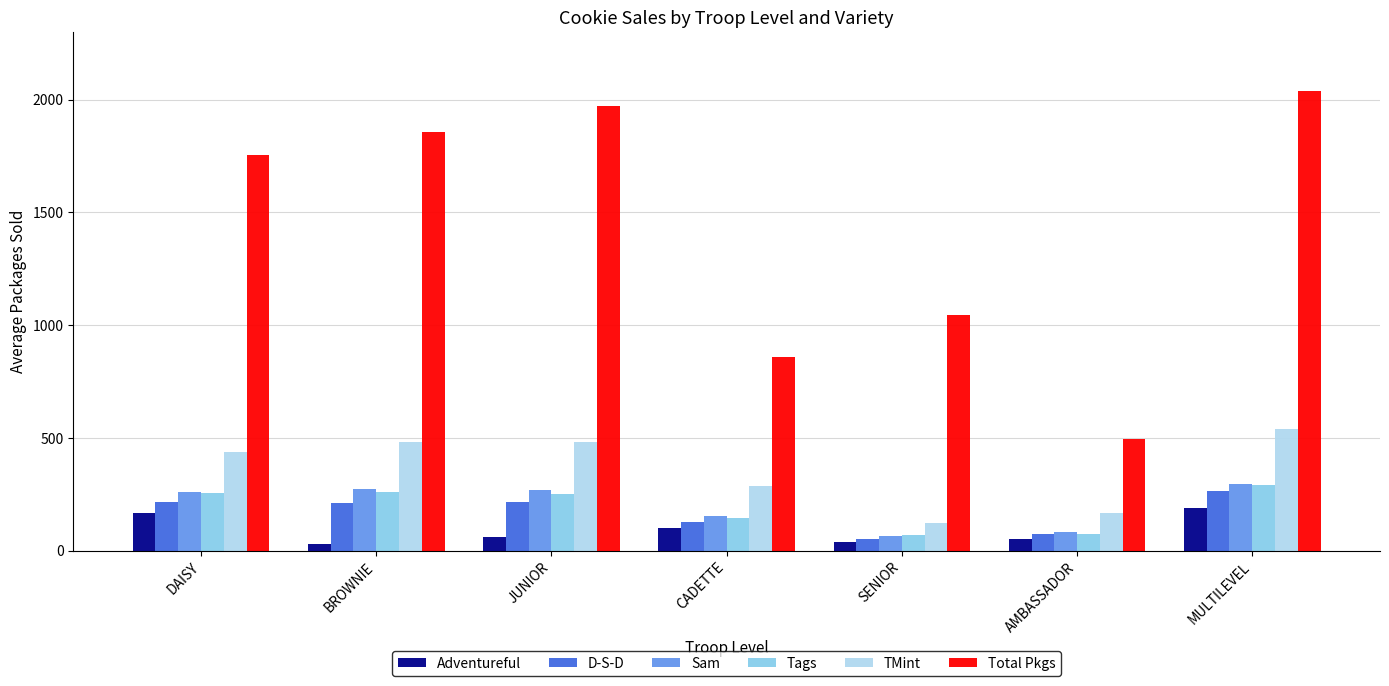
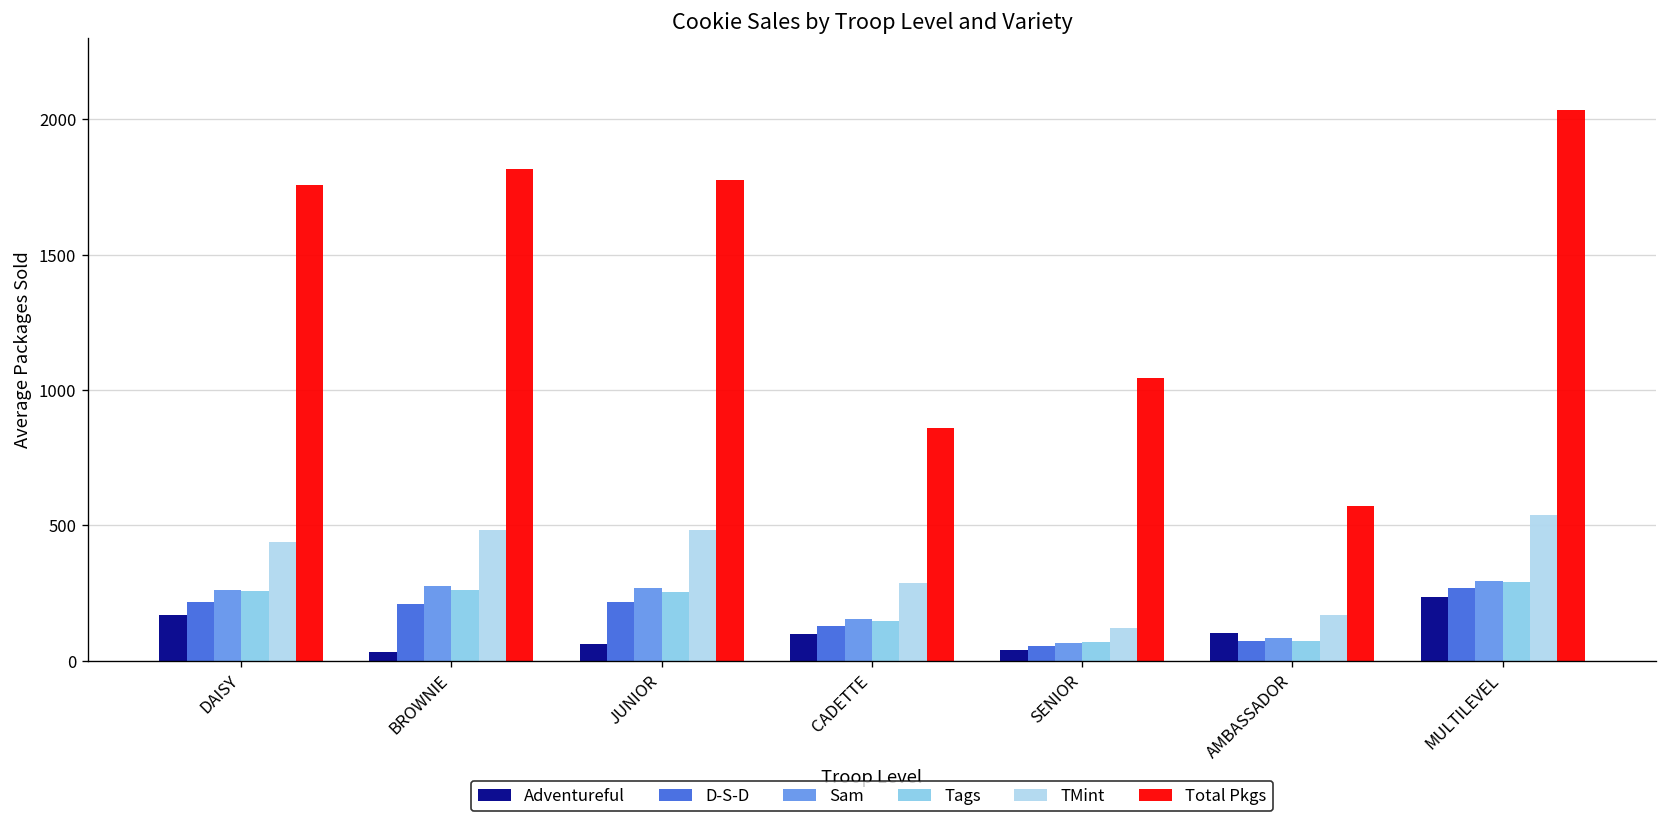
  {
    "Adventureful": {
      "DAISY": 170,
      "BROWNIE": 30,
      "JUNIOR": 60,
      "CADETTE": 100,
      "SENIOR": 40,
-     "AMBASSADOR": 50,
-     "MULTILEVEL": 190
+     "AMBASSADOR": 100,
+     "MULTILEVEL": 230
    },
    "Total Pkgs": {
      "DAISY": 1760,
-     "BROWNIE": 1860,
-     "JUNIOR": 1970,
+     "BROWNIE": 1820,
+     "JUNIOR": 1780,
      "CADETTE": 860,
      "SENIOR": 1040,
-     "AMBASSADOR": 500,
+     "AMBASSADOR": 570,
      "MULTILEVEL": 2040
    }
  }
